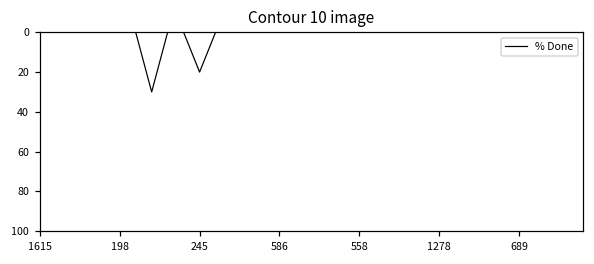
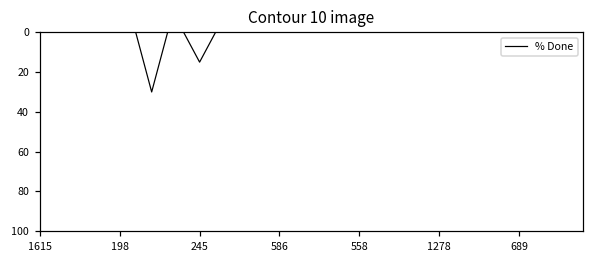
  {
    "1615": 0,
    "198": 0,
-   "245": 20,
+   "245": 15,
    "586": 0,
    "558": 0,
    "1278": 0,
    "689": 0
  }
